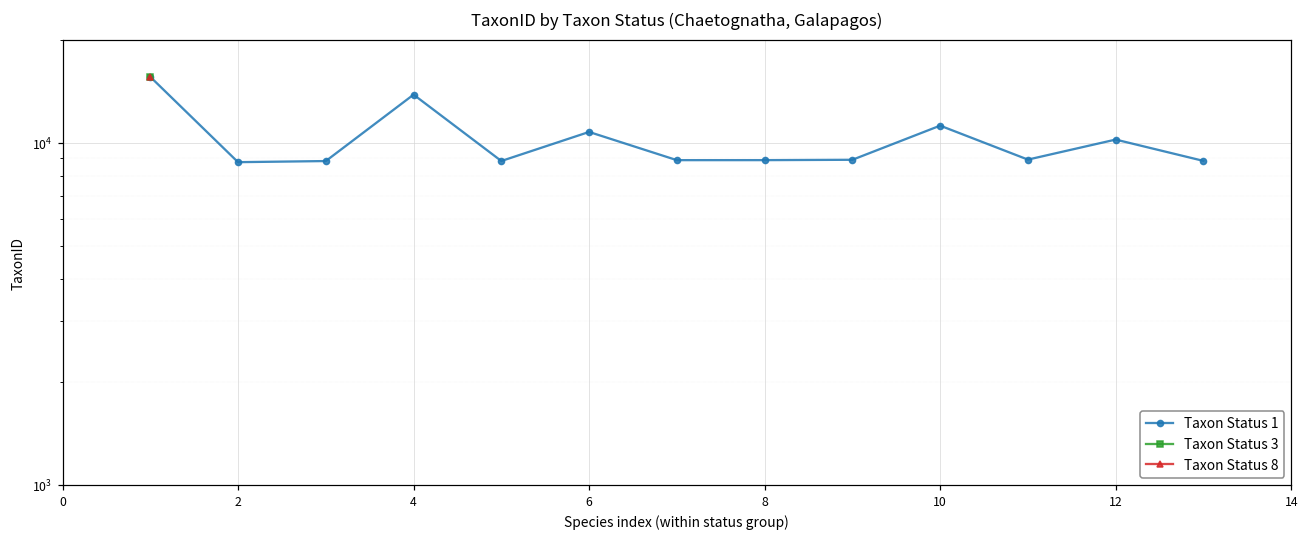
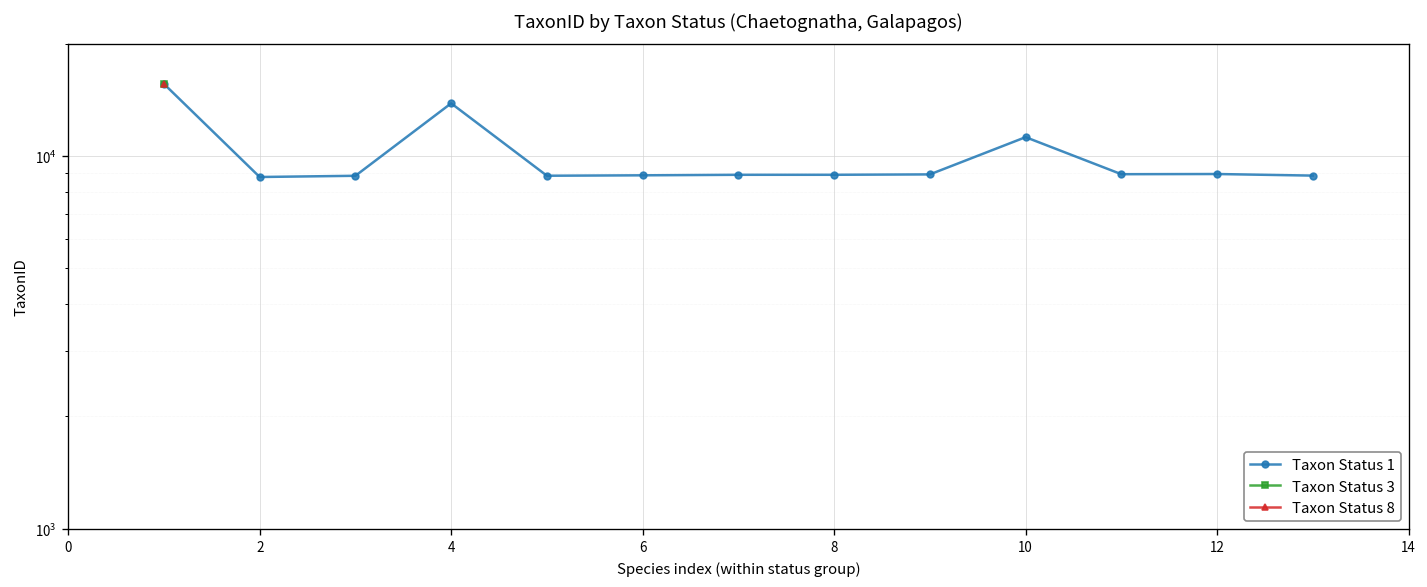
  {
    "Taxon Status 1": {
      "2": 8800,
      "4": 14000,
-     "6": 10800,
+     "6": 8900,
      "8": 8900,
      "10": 11200,
-     "12": 10200
+     "12": 8900
    }
  }
